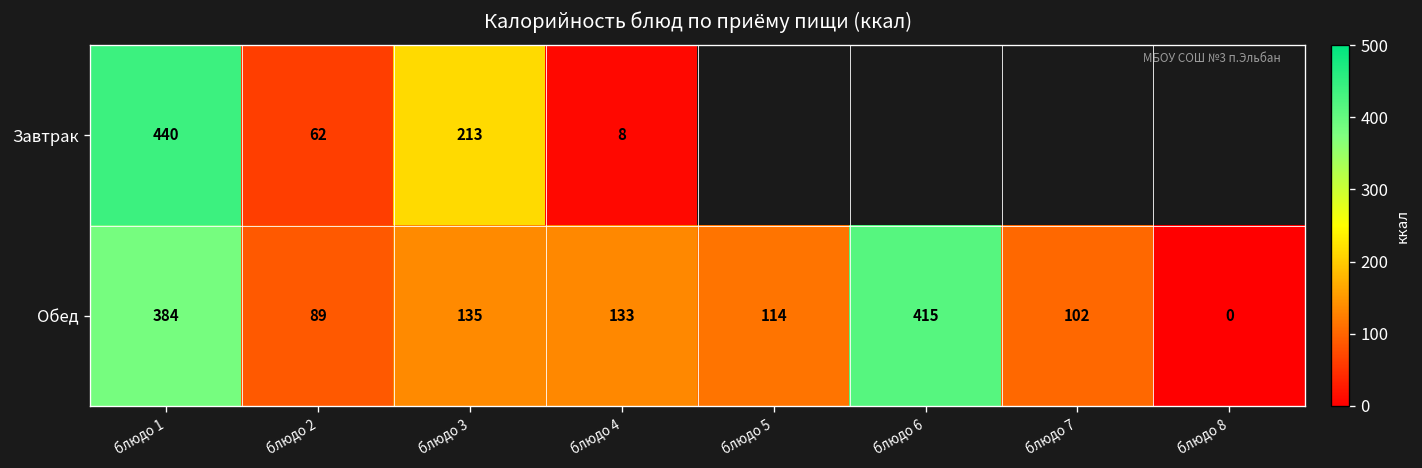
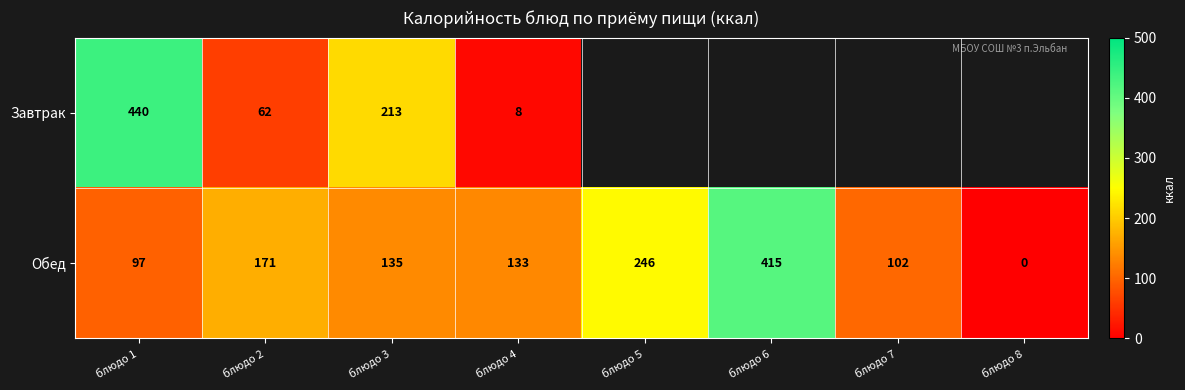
  {
    "Завтрак": {
      "блюдо 1": 440,
      "блюдо 2": 62,
      "блюдо 3": 213,
      "блюдо 4": 8
    },
    "Обед": {
-     "блюдо 1": 384,
-     "блюдо 2": 89,
+     "блюдо 1": 97,
+     "блюдо 2": 171,
      "блюдо 3": 135,
      "блюдо 4": 133,
-     "блюдо 5": 114,
+     "блюдо 5": 246,
      "блюдо 6": 415,
      "блюдо 7": 102,
      "блюдо 8": 0
    }
  }
